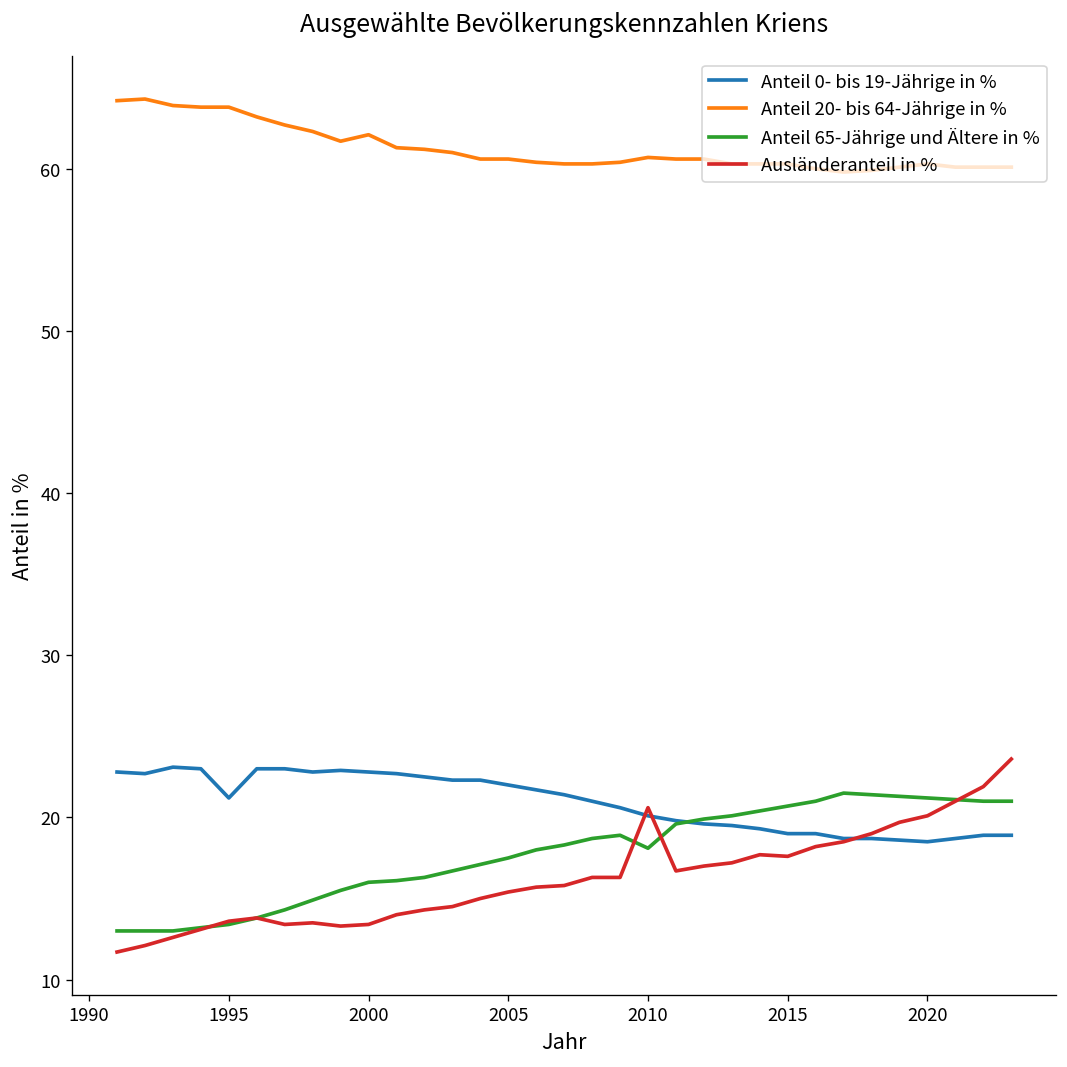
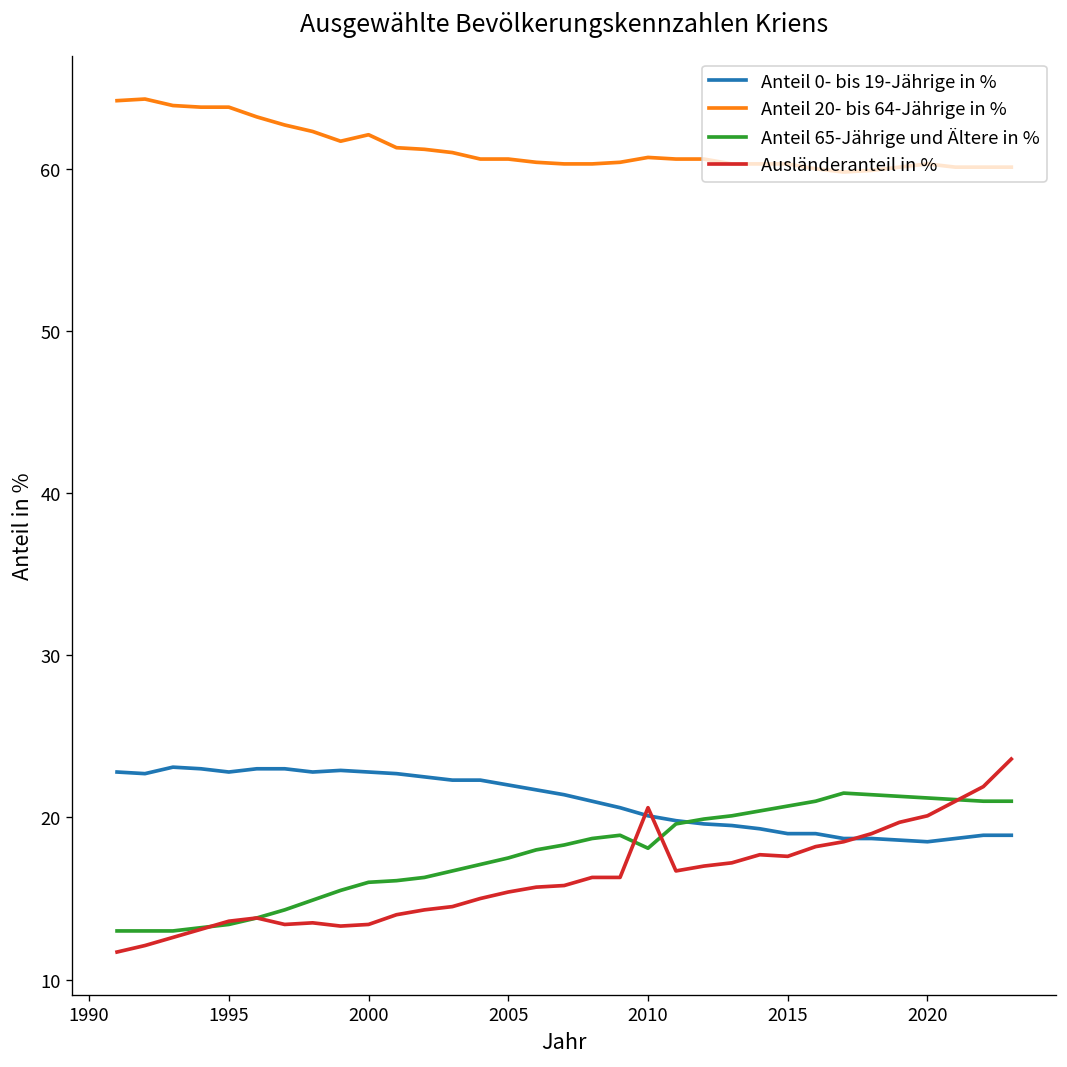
  {
    "Anteil 0- bis 19-Jährige in %": {
-     "1995": 21.2,
+     "1995": 22.8,
      "2000": 22.8,
      "2005": 22.0,
      "2010": 20.1,
      "2015": 19.0,
      "2020": 18.5
    },
    "Anteil 20- bis 64-Jährige in %": {
      "1995": 63.8,
      "2000": 62.1,
      "2005": 60.6,
      "2010": 60.7
    },
    "Anteil 65-Jährige und Ältere in %": {
      "1995": 13.4,
      "2000": 16.0,
      "2005": 17.5,
      "2010": 18.1,
      "2015": 20.7,
      "2020": 21.2
    },
    "Ausländeranteil in %": {
      "1995": 13.6,
      "2000": 13.4,
      "2005": 15.4,
      "2010": 20.6,
      "2015": 17.6,
      "2020": 20.1
    }
  }
